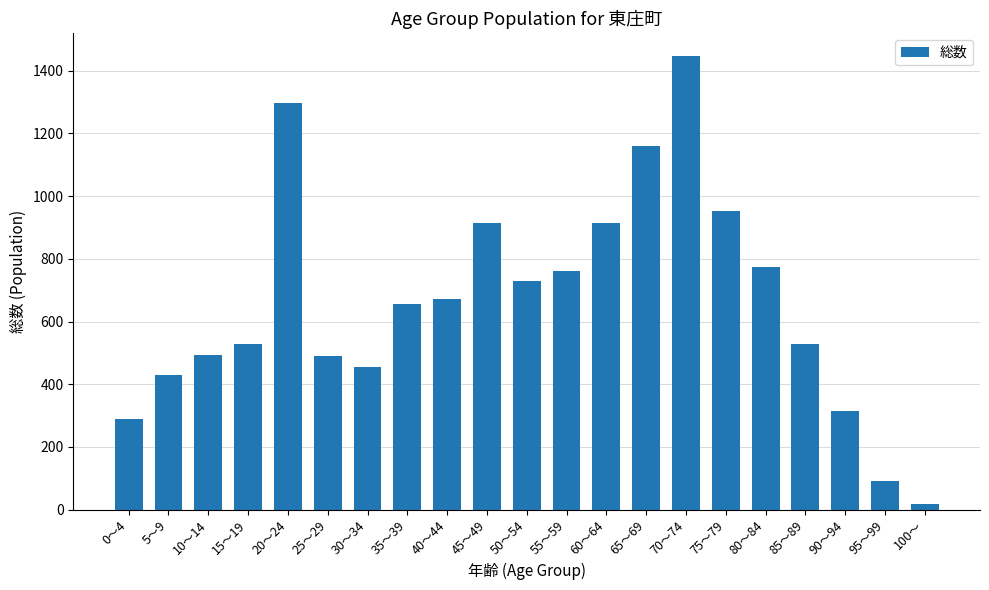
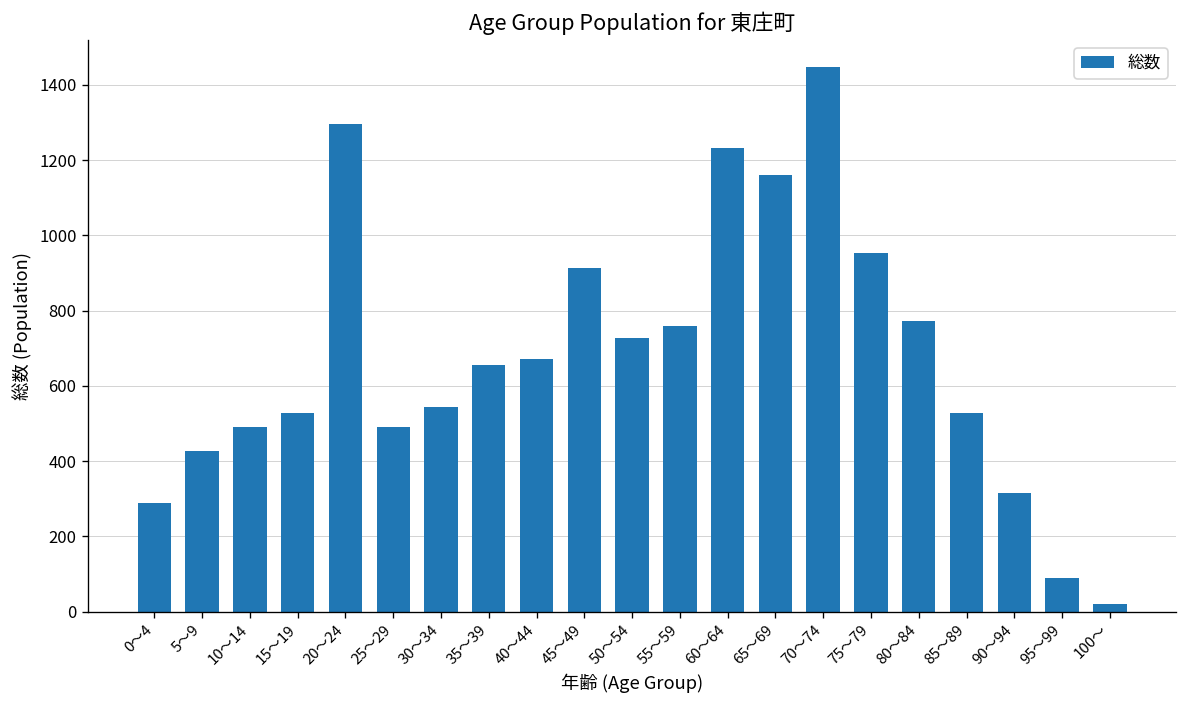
  {
    "0～4": 290,
    "5～9": 430,
    "10～14": 490,
    "15～19": 530,
    "20～24": 1300,
    "25～29": 490,
-   "30～34": 450,
+   "30～34": 540,
    "35～39": 660,
    "40～44": 670,
    "45～49": 910,
    "50～54": 730,
    "55～59": 760,
-   "60～64": 910,
+   "60～64": 1230,
    "65～69": 1160,
    "70～74": 1450,
    "75～79": 950,
    "80～84": 770,
    "85～89": 530,
    "90～94": 320,
    "95～99": 90,
    "100～": 20
  }
